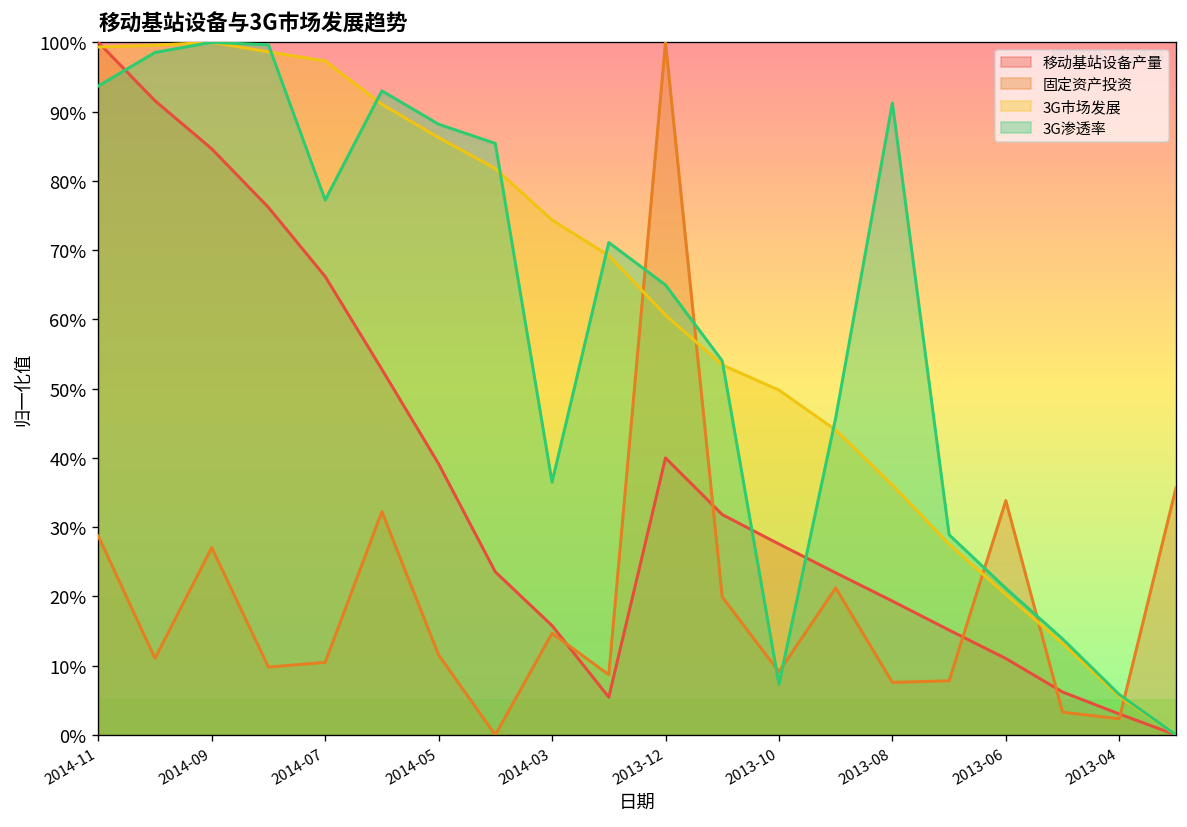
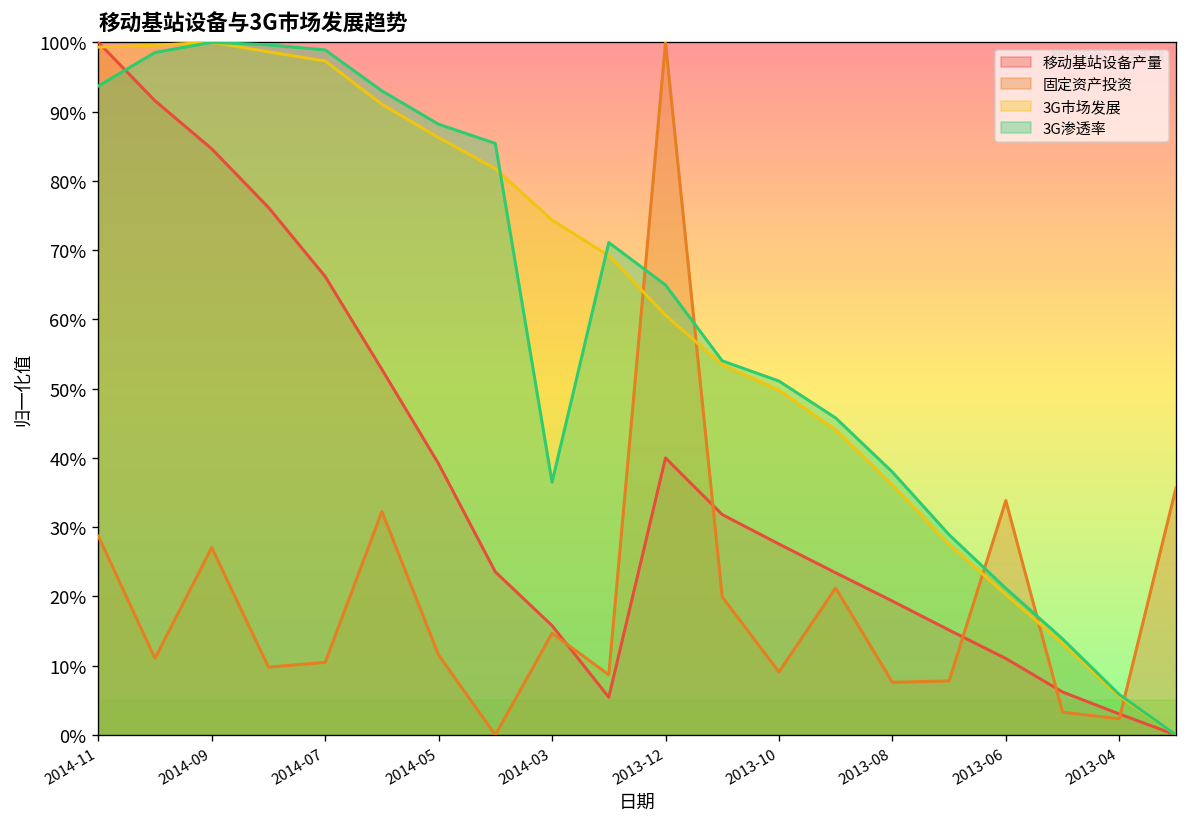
  {
    "3G渗透率": {
      "2014-11": "94%",
-     "2014-07": "77%",
+     "2014-07": "99%",
      "2014-05": "88%",
      "2014-03": "36%",
      "2013-12": "65%",
-     "2013-10": "7%",
-     "2013-08": "91%",
+     "2013-10": "51%",
+     "2013-08": "38%",
      "2013-06": "21%"
    }
  }
